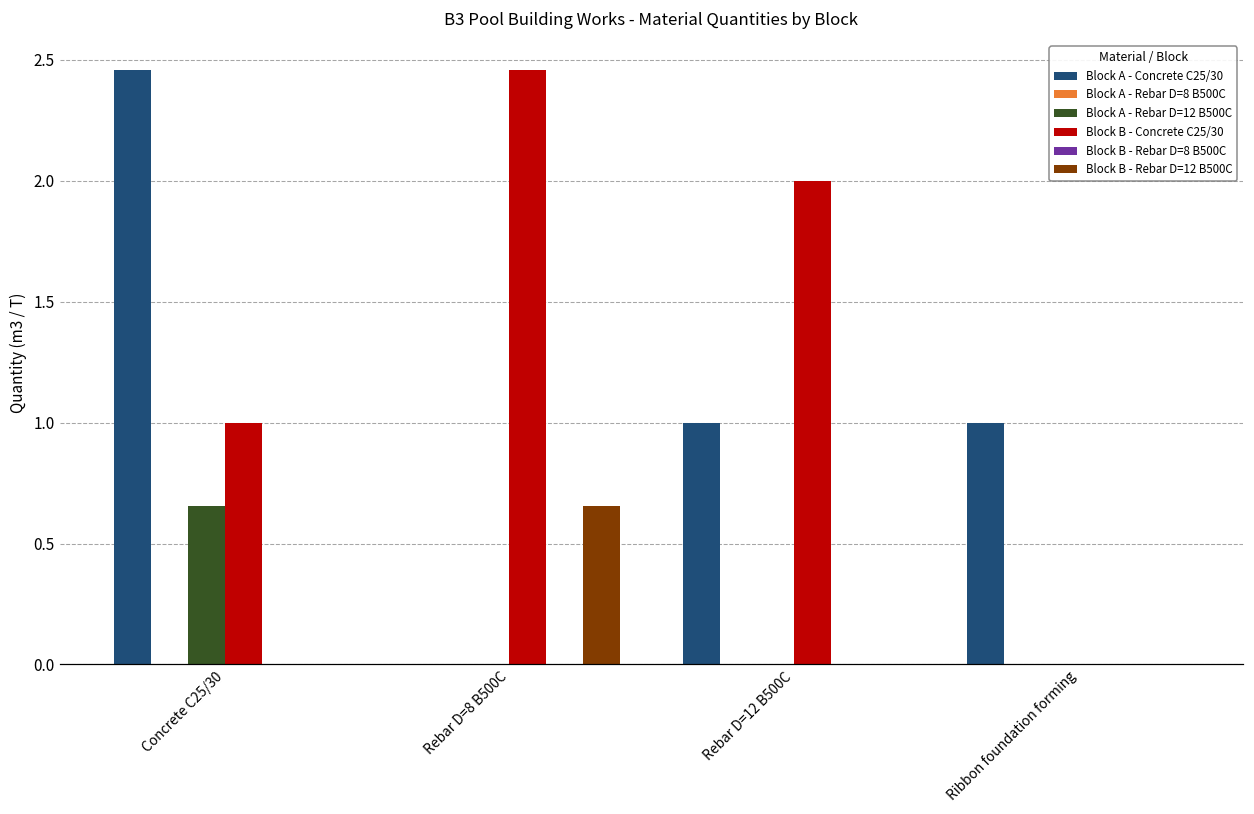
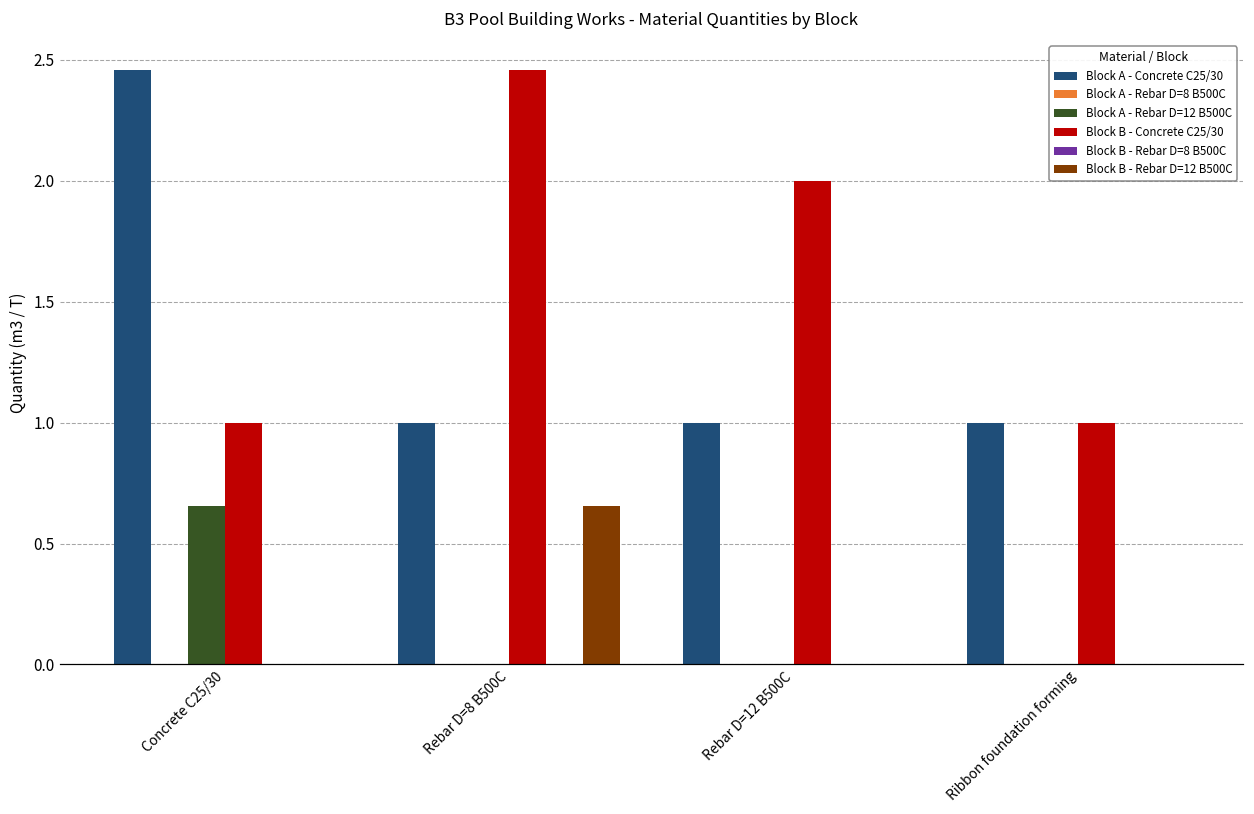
  {
    "Block A - Concrete C25/30": {
      "Concrete C25/30": 2.46,
-     "Rebar D=8 B500C": 0,
+     "Rebar D=8 B500C": 1,
      "Rebar D=12 B500C": 1,
      "Ribbon foundation forming": 1
    },
    "Block A - Rebar D=8 B500C": {
      "Rebar D=8 B500C": 0,
      "Rebar D=12 B500C": 0,
      "Ribbon foundation forming": 0
    },
    "Block A - Rebar D=12 B500C": {
      "Concrete C25/30": 0.66,
      "Rebar D=8 B500C": 0,
      "Rebar D=12 B500C": 0,
      "Ribbon foundation forming": 0
    },
    "Block B - Concrete C25/30": {
      "Concrete C25/30": 1,
      "Rebar D=8 B500C": 2.46,
      "Rebar D=12 B500C": 2,
-     "Ribbon foundation forming": 0
+     "Ribbon foundation forming": 1
    },
    "Block B - Rebar D=8 B500C": {
      "Concrete C25/30": 0,
      "Rebar D=12 B500C": 0,
      "Ribbon foundation forming": 0
    },
    "Block B - Rebar D=12 B500C": {
      "Concrete C25/30": 0,
      "Rebar D=8 B500C": 0.66,
      "Rebar D=12 B500C": 0,
      "Ribbon foundation forming": 0
    }
  }
